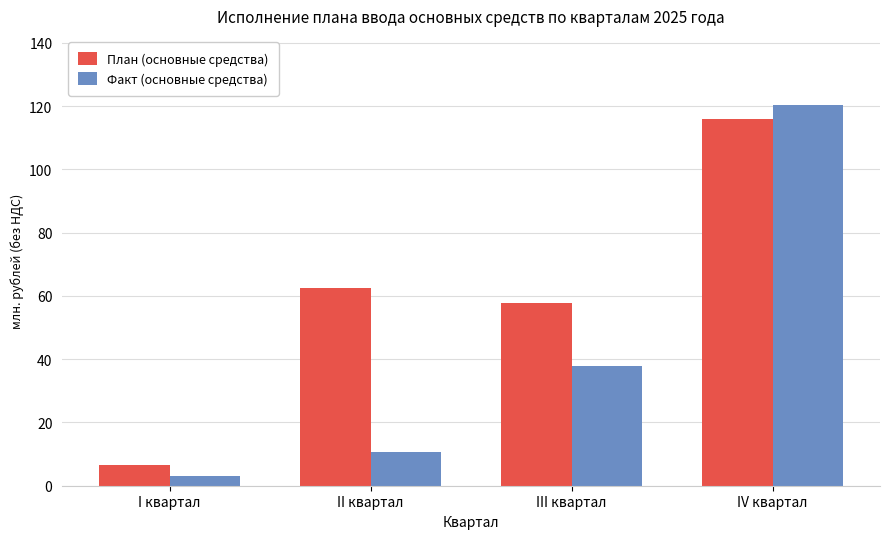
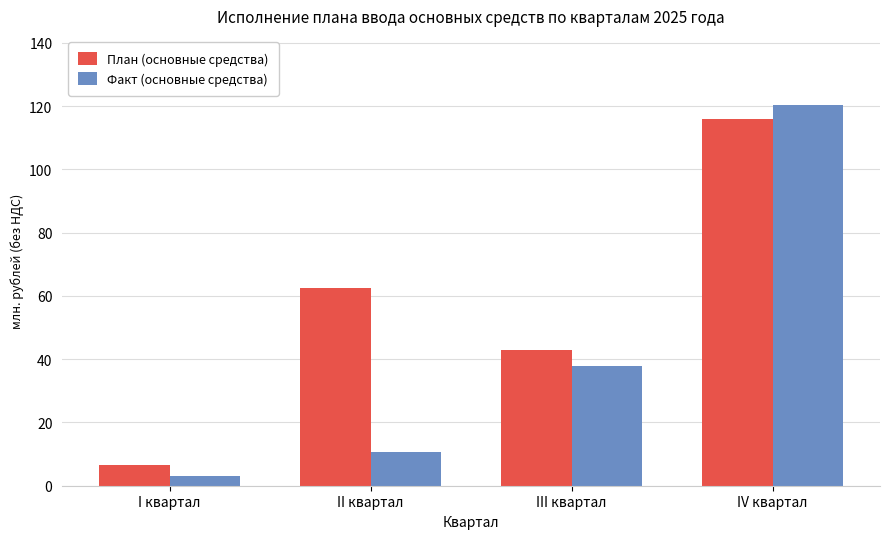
  {
    "План (основные средства)": {
      "I квартал": 7,
      "II квартал": 62,
-     "III квартал": 58,
+     "III квартал": 43,
      "IV квартал": 116
    },
    "Факт (основные средства)": {
      "I квартал": 3,
      "II квартал": 11,
      "III квартал": 38,
      "IV квартал": 121
    }
  }
